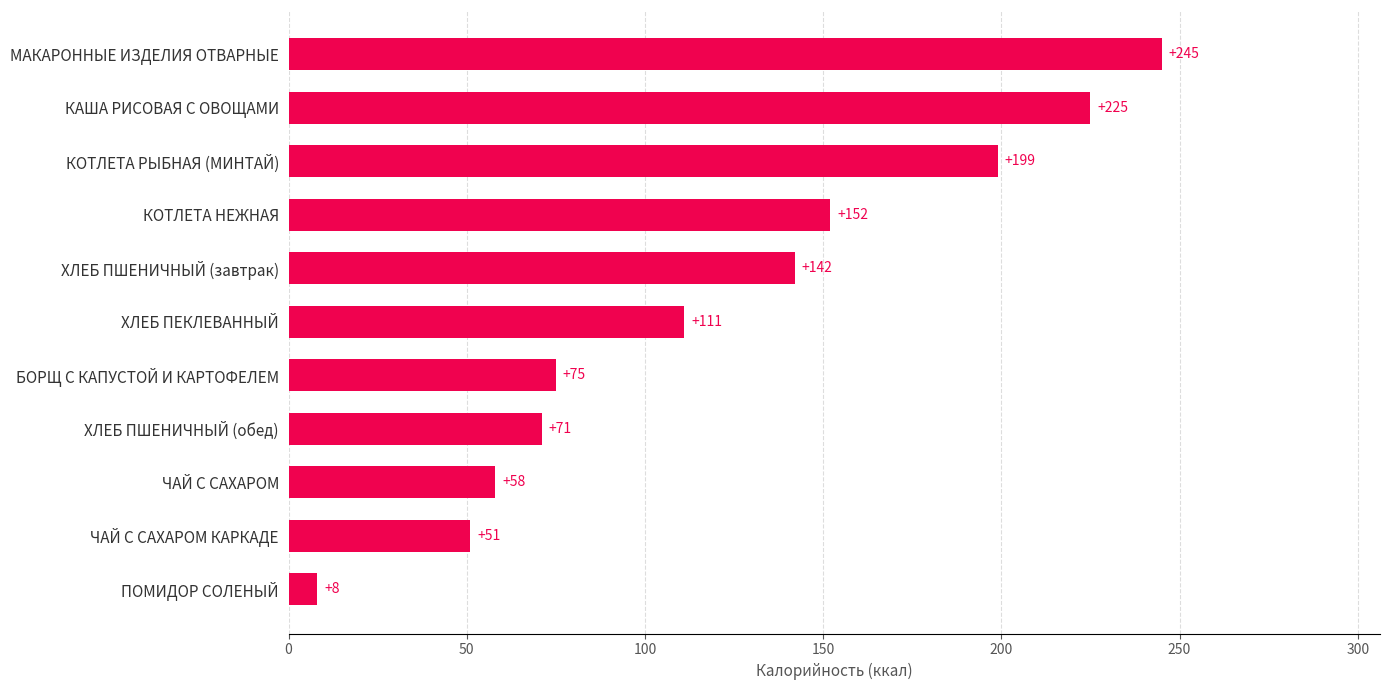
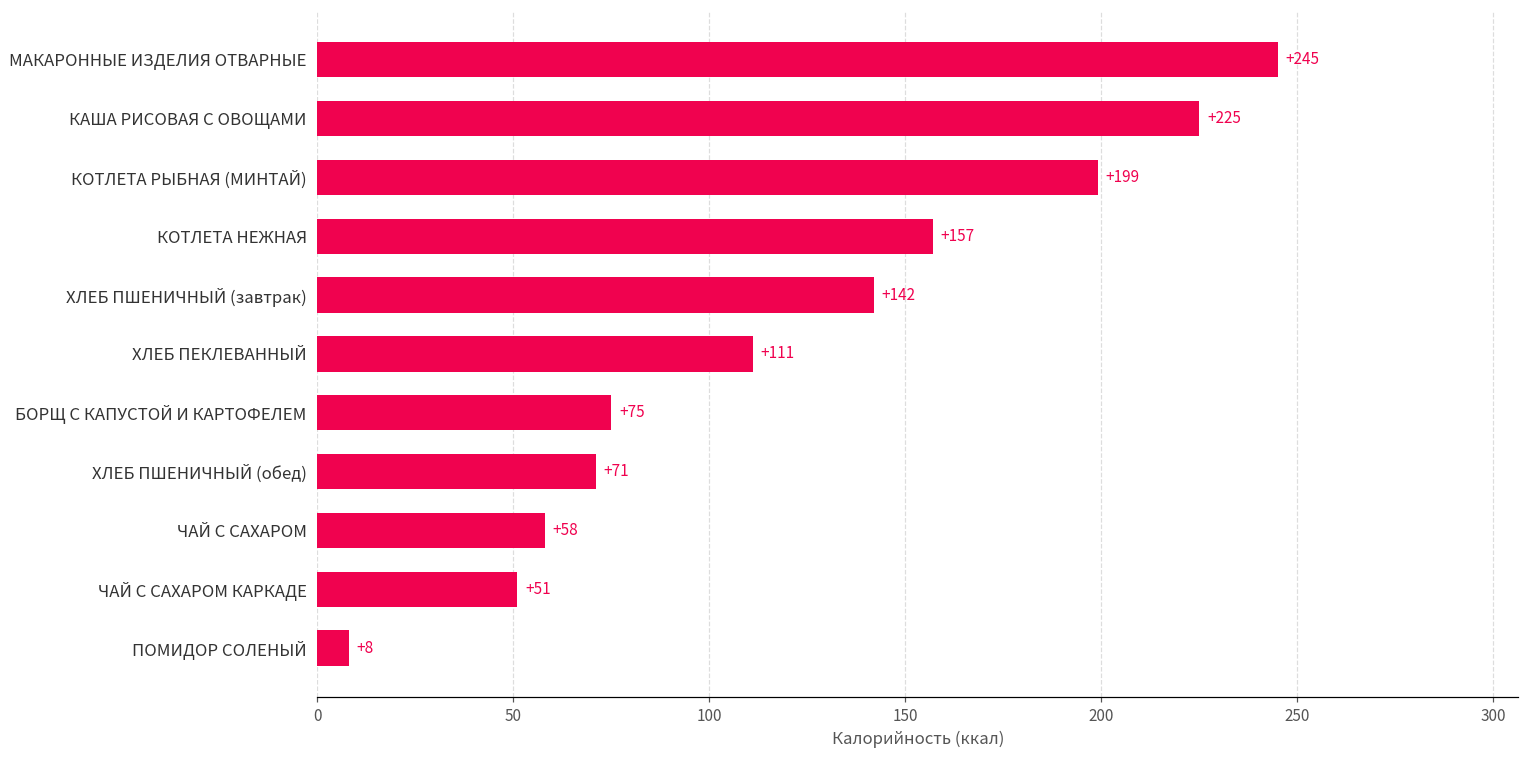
  {
    "МАКАРОННЫЕ ИЗДЕЛИЯ ОТВАРНЫЕ": "+245",
    "КАША РИСОВАЯ С ОВОЩАМИ": "+225",
    "КОТЛЕТА РЫБНАЯ (МИНТАЙ)": "+199",
-   "КОТЛЕТА НЕЖНАЯ": "+152",
+   "КОТЛЕТА НЕЖНАЯ": "+157",
    "ХЛЕБ ПШЕНИЧНЫЙ (завтрак)": "+142",
    "ХЛЕБ ПЕКЛЕВАННЫЙ": "+111",
    "БОРЩ С КАПУСТОЙ И КАРТОФЕЛЕМ": "+75",
    "ХЛЕБ ПШЕНИЧНЫЙ (обед)": "+71",
    "ЧАЙ С САХАРОМ": "+58",
    "ЧАЙ С САХАРОМ КАРКАДЕ": "+51",
    "ПОМИДОР СОЛЕНЫЙ": "+8"
  }
